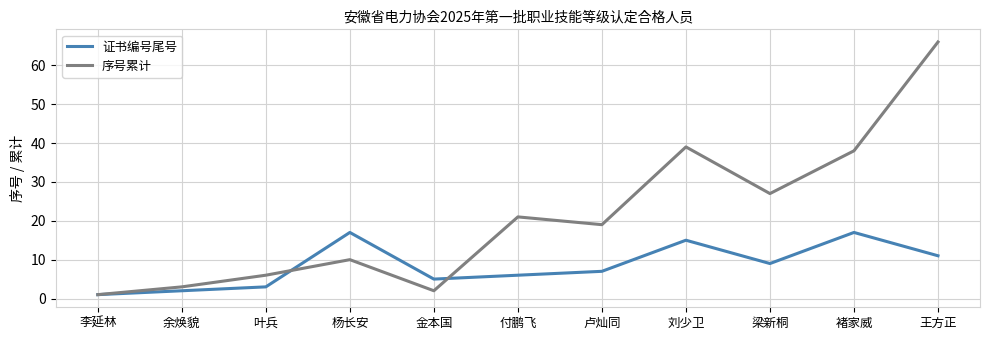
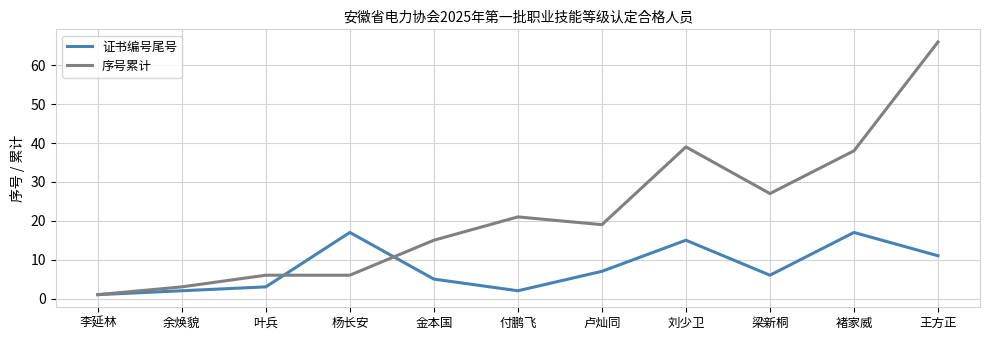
  {
    "证书编号尾号": {
      "余焕貌": 2,
      "叶兵": 3,
      "杨长安": 17,
      "金本国": 5,
-     "付鹏飞": 6,
+     "付鹏飞": 2,
      "卢灿同": 7,
      "刘少卫": 15,
-     "梁新桐": 9,
+     "梁新桐": 6,
      "褚家威": 17,
      "王方正": 11
    },
    "序号累计": {
      "余焕貌": 3,
      "叶兵": 6,
-     "杨长安": 10,
-     "金本国": 2,
+     "杨长安": 6,
+     "金本国": 15,
      "付鹏飞": 21,
      "卢灿同": 19,
      "刘少卫": 39,
      "梁新桐": 27,
      "褚家威": 38,
      "王方正": 66
    }
  }
